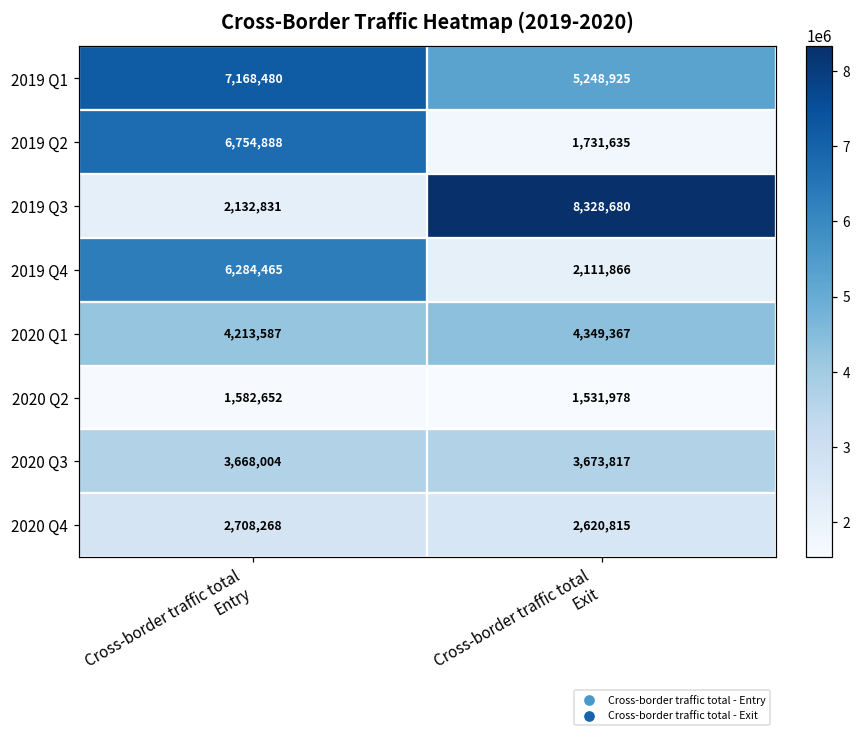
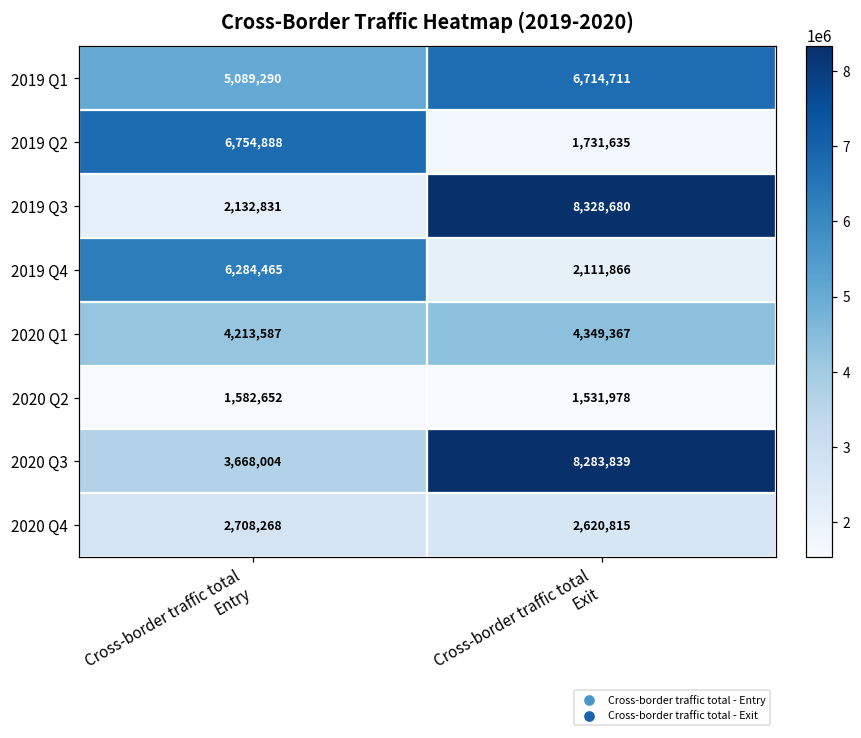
  {
    "2019 Q1": {
-     "Cross-border traffic total Entry": "7,168,480",
-     "Cross-border traffic total Exit": "5,248,925"
+     "Cross-border traffic total Entry": "5,089,290",
+     "Cross-border traffic total Exit": "6,714,711"
    },
    "2019 Q2": {
      "Cross-border traffic total Entry": "6,754,888",
      "Cross-border traffic total Exit": "1,731,635"
    },
    "2019 Q3": {
      "Cross-border traffic total Entry": "2,132,831",
      "Cross-border traffic total Exit": "8,328,680"
    },
    "2019 Q4": {
      "Cross-border traffic total Entry": "6,284,465",
      "Cross-border traffic total Exit": "2,111,866"
    },
    "2020 Q1": {
      "Cross-border traffic total Entry": "4,213,587",
      "Cross-border traffic total Exit": "4,349,367"
    },
    "2020 Q2": {
      "Cross-border traffic total Entry": "1,582,652",
      "Cross-border traffic total Exit": "1,531,978"
    },
    "2020 Q3": {
      "Cross-border traffic total Entry": "3,668,004",
-     "Cross-border traffic total Exit": "3,673,817"
+     "Cross-border traffic total Exit": "8,283,839"
    },
    "2020 Q4": {
      "Cross-border traffic total Entry": "2,708,268",
      "Cross-border traffic total Exit": "2,620,815"
    }
  }
